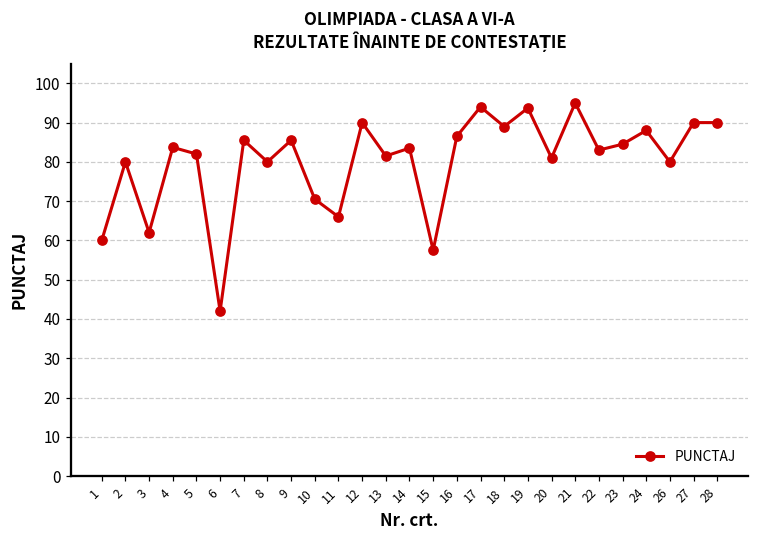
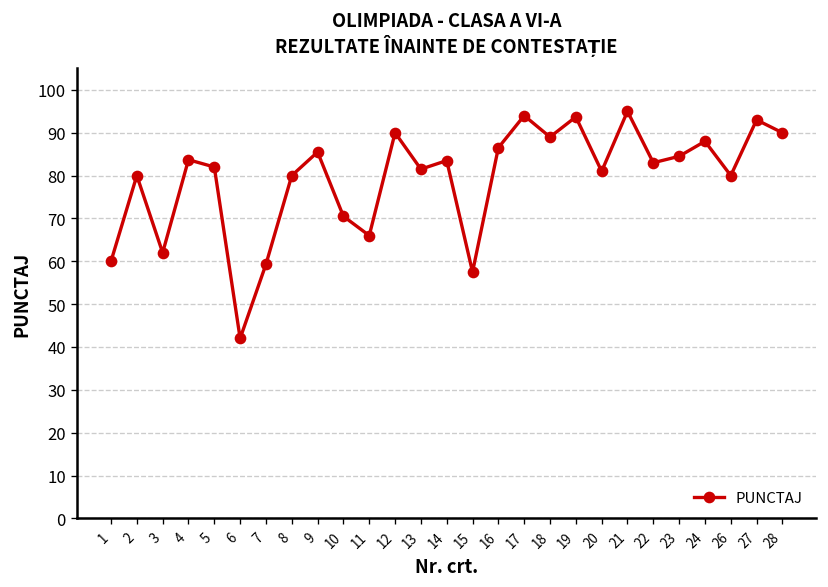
  {
    "1": 60,
    "2": 80,
    "3": 62,
    "4": 84,
    "5": 82,
    "6": 42,
-   "7": 86,
+   "7": 59,
    "8": 80,
    "9": 86,
    "10": 71,
    "11": 66,
    "12": 90,
    "13": 82,
    "14": 84,
    "15": 58,
    "16": 87,
    "17": 94,
    "18": 89,
    "19": 94,
    "20": 81,
    "21": 95,
    "22": 83,
    "23": 85,
    "24": 88,
    "26": 80,
-   "27": 90,
+   "27": 93,
    "28": 90
  }
